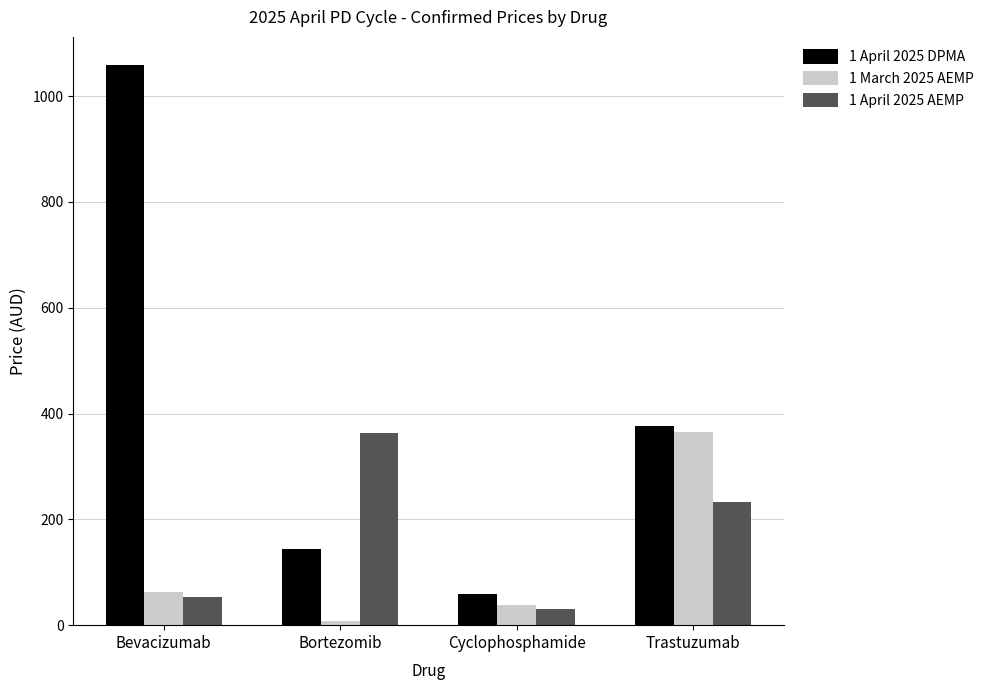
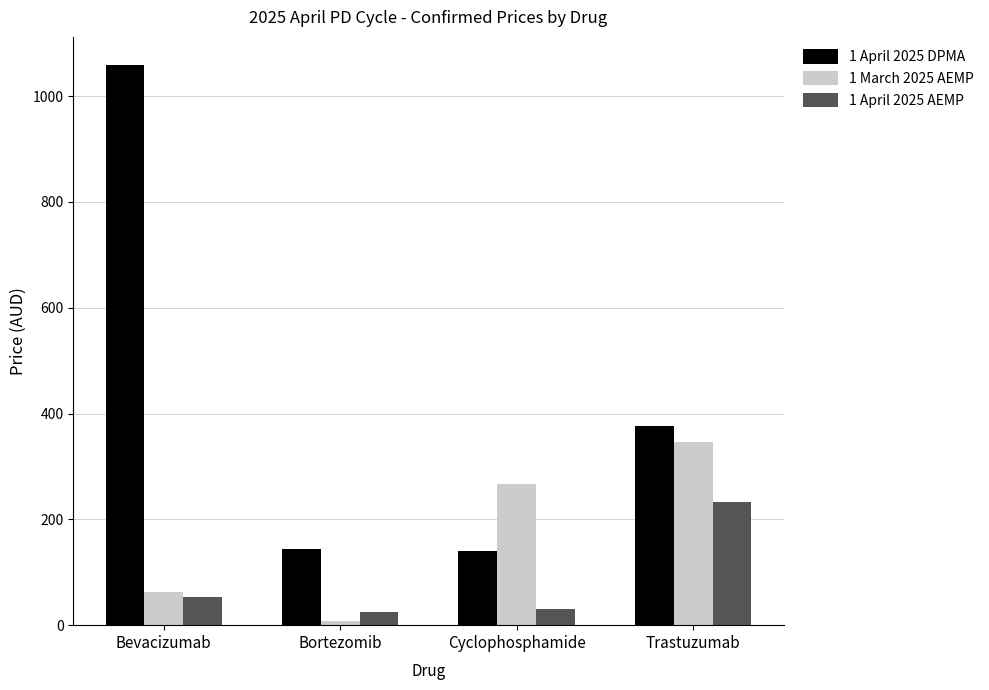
  {
    "1 April 2025 DPMA": {
      "Bevacizumab": 1060,
      "Bortezomib": 140,
-     "Cyclophosphamide": 60,
+     "Cyclophosphamide": 140,
      "Trastuzumab": 380
    },
    "1 March 2025 AEMP": {
      "Bevacizumab": 60,
      "Bortezomib": 10,
-     "Cyclophosphamide": 40,
-     "Trastuzumab": 360
+     "Cyclophosphamide": 270,
+     "Trastuzumab": 350
    },
    "1 April 2025 AEMP": {
      "Bevacizumab": 50,
-     "Bortezomib": 360,
+     "Bortezomib": 20,
      "Cyclophosphamide": 30,
      "Trastuzumab": 230
    }
  }
